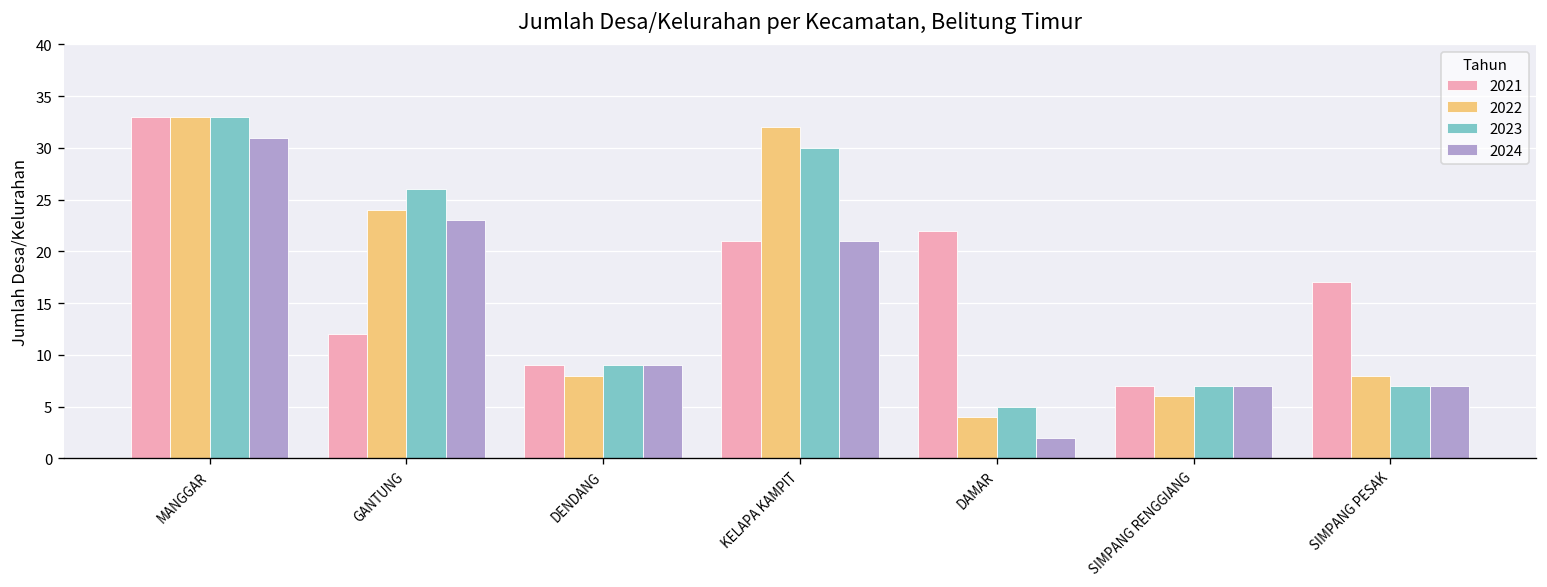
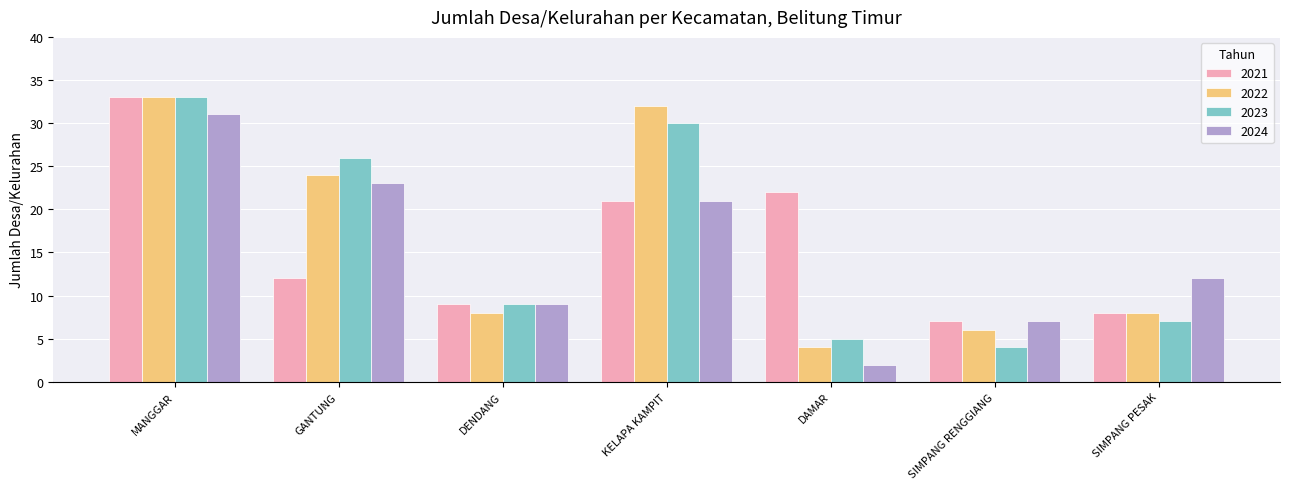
  {
    "2021": {
      "MANGGAR": 33,
      "GANTUNG": 12,
      "DENDANG": 9,
      "KELAPA KAMPIT": 21,
      "DAMAR": 22,
      "SIMPANG RENGGIANG": 7,
-     "SIMPANG PESAK": 17
+     "SIMPANG PESAK": 8
    },
    "2022": {
      "MANGGAR": 33,
      "GANTUNG": 24,
      "DENDANG": 8,
      "KELAPA KAMPIT": 32,
      "DAMAR": 4,
      "SIMPANG RENGGIANG": 6,
      "SIMPANG PESAK": 8
    },
    "2023": {
      "MANGGAR": 33,
      "GANTUNG": 26,
      "DENDANG": 9,
      "KELAPA KAMPIT": 30,
      "DAMAR": 5,
-     "SIMPANG RENGGIANG": 7,
+     "SIMPANG RENGGIANG": 4,
      "SIMPANG PESAK": 7
    },
    "2024": {
      "MANGGAR": 31,
      "GANTUNG": 23,
      "DENDANG": 9,
      "KELAPA KAMPIT": 21,
      "DAMAR": 2,
      "SIMPANG RENGGIANG": 7,
-     "SIMPANG PESAK": 7
+     "SIMPANG PESAK": 12
    }
  }
